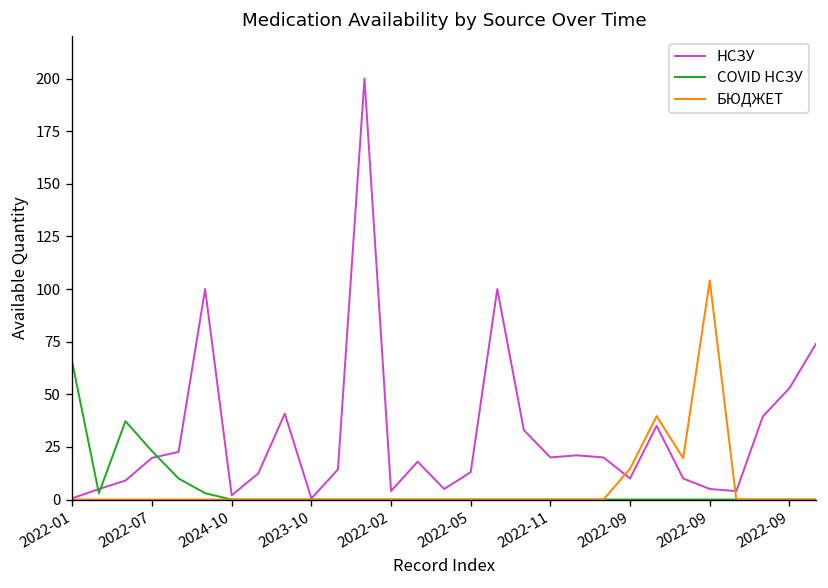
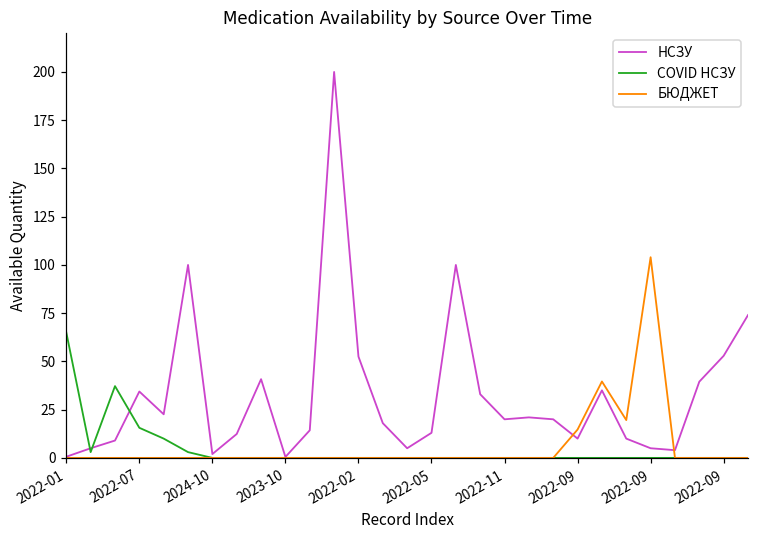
  {
    "НСЗУ": {
-     "2022-07": 20,
+     "2022-07": 34,
      "2024-10": 2,
-     "2022-02": 4
+     "2022-02": 53
    },
    "COVID НСЗУ": {
      "2022-01": 65,
-     "2022-07": 23
+     "2022-07": 16
    },
    "БЮДЖЕТ": {
      "2022-07": 0
    }
  }
